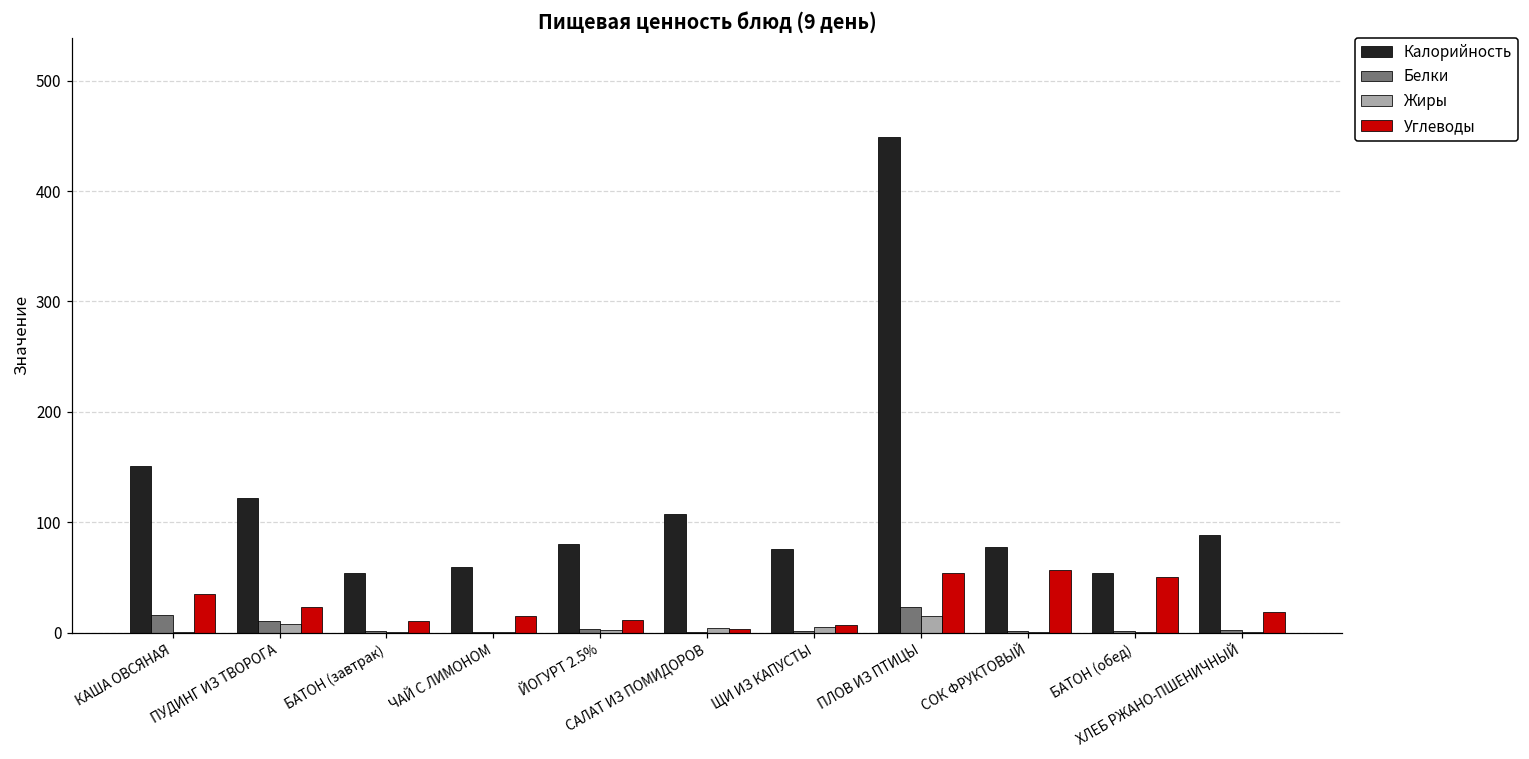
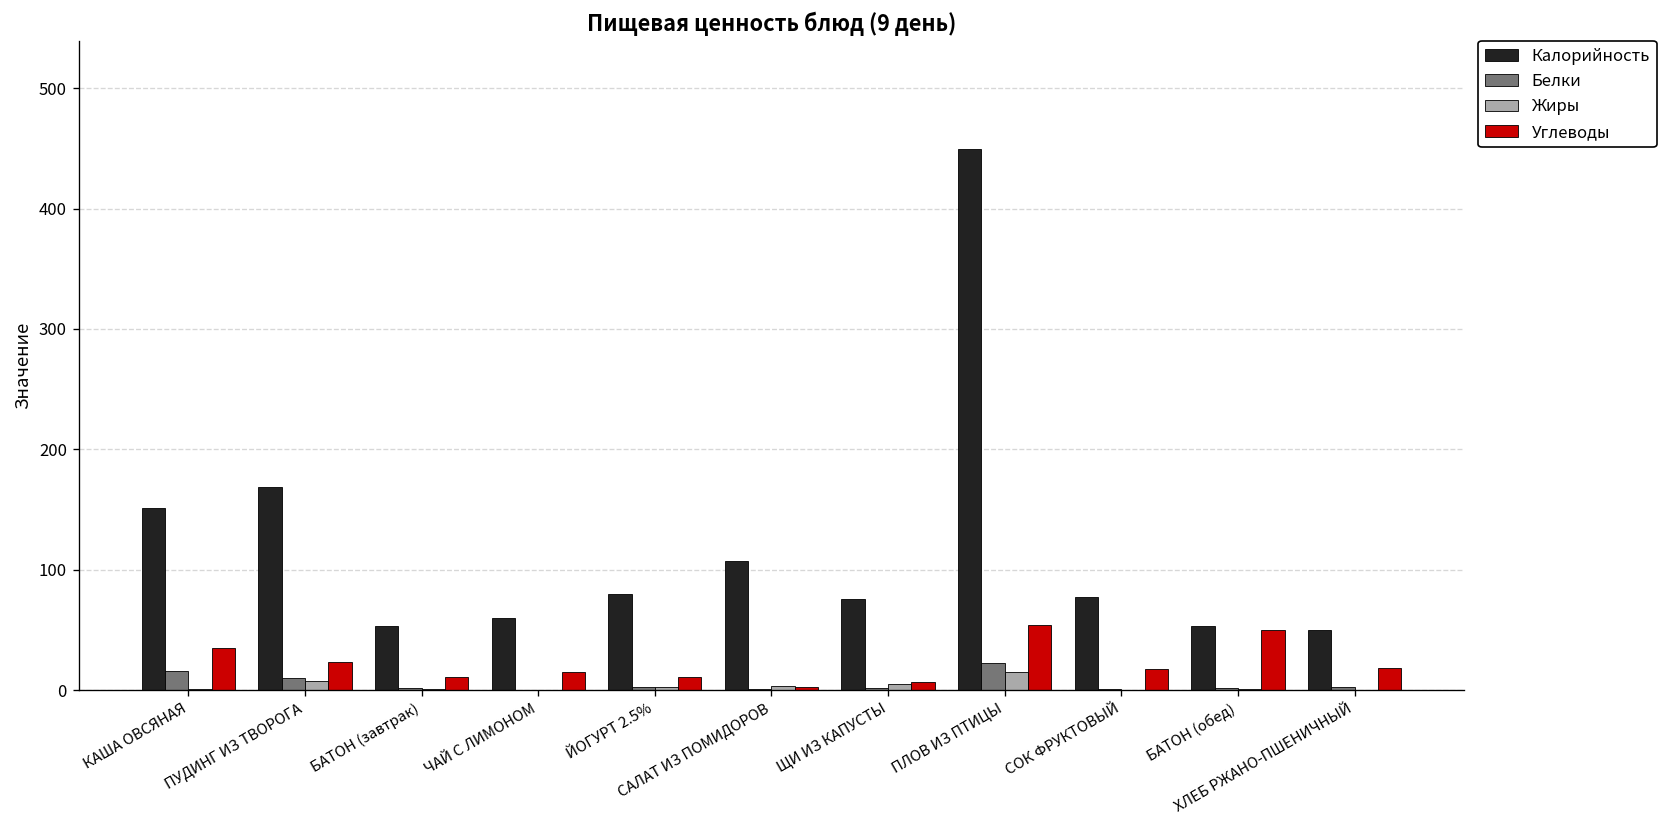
  {
    "Калорийность": {
      "КАША ОВСЯНАЯ": 151,
-     "ПУДИНГ ИЗ ТВОРОГА": 122,
+     "ПУДИНГ ИЗ ТВОРОГА": 169,
      "БАТОН (завтрак)": 54,
      "ЧАЙ С ЛИМОНОМ": 60,
      "ЙОГУРТ 2.5%": 80,
      "САЛАТ ИЗ ПОМИДОРОВ": 107,
      "ЩИ ИЗ КАПУСТЫ": 76,
      "ПЛОВ ИЗ ПТИЦЫ": 449,
      "СОК ФРУКТОВЫЙ": 77,
      "БАТОН (обед)": 54,
-     "ХЛЕБ РЖАНО-ПШЕНИЧНЫЙ": 88
+     "ХЛЕБ РЖАНО-ПШЕНИЧНЫЙ": 50
    },
    "Белки": {
      "КАША ОВСЯНАЯ": 16,
      "ПУДИНГ ИЗ ТВОРОГА": 10,
      "ЙОГУРТ 2.5%": 3,
      "ПЛОВ ИЗ ПТИЦЫ": 23,
      "ХЛЕБ РЖАНО-ПШЕНИЧНЫЙ": 3
    },
    "Жиры": {
      "ПУДИНГ ИЗ ТВОРОГА": 8,
      "ЙОГУРТ 2.5%": 3,
      "САЛАТ ИЗ ПОМИДОРОВ": 4,
      "ЩИ ИЗ КАПУСТЫ": 5,
      "ПЛОВ ИЗ ПТИЦЫ": 15
    },
    "Углеводы": {
      "КАША ОВСЯНАЯ": 35,
      "ПУДИНГ ИЗ ТВОРОГА": 23,
      "БАТОН (завтрак)": 11,
      "ЧАЙ С ЛИМОНОМ": 15,
      "ЙОГУРТ 2.5%": 11,
      "САЛАТ ИЗ ПОМИДОРОВ": 3,
      "ЩИ ИЗ КАПУСТЫ": 7,
      "ПЛОВ ИЗ ПТИЦЫ": 54,
-     "СОК ФРУКТОВЫЙ": 56,
+     "СОК ФРУКТОВЫЙ": 18,
      "БАТОН (обед)": 50,
      "ХЛЕБ РЖАНО-ПШЕНИЧНЫЙ": 19
    }
  }
